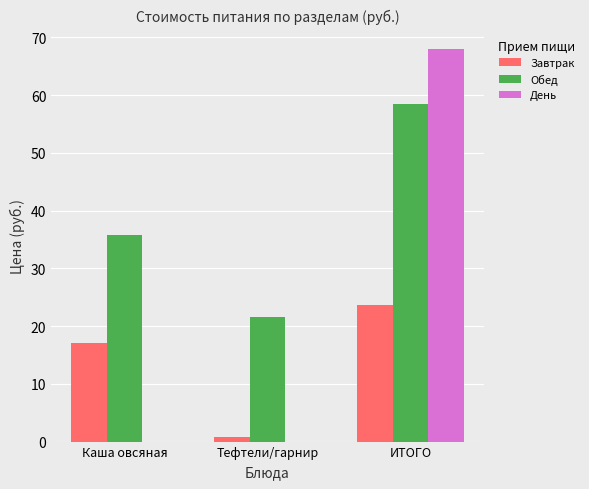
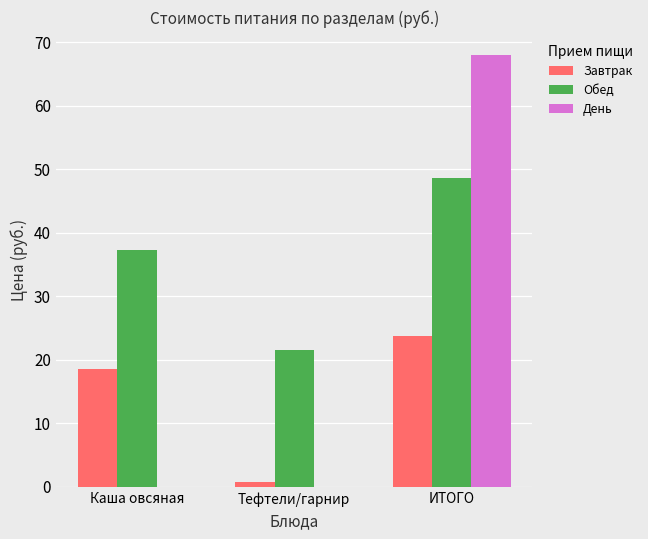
  {
    "Завтрак": {
-     "Каша овсяная": 17,
+     "Каша овсяная": 19,
      "Тефтели/гарнир": 1,
      "ИТОГО": 24
    },
    "Обед": {
-     "Каша овсяная": 36,
+     "Каша овсяная": 37,
      "Тефтели/гарнир": 22,
-     "ИТОГО": 58
+     "ИТОГО": 49
    },
    "День": {
      "Каша овсяная": 0,
      "Тефтели/гарнир": 0,
      "ИТОГО": 68
    }
  }
